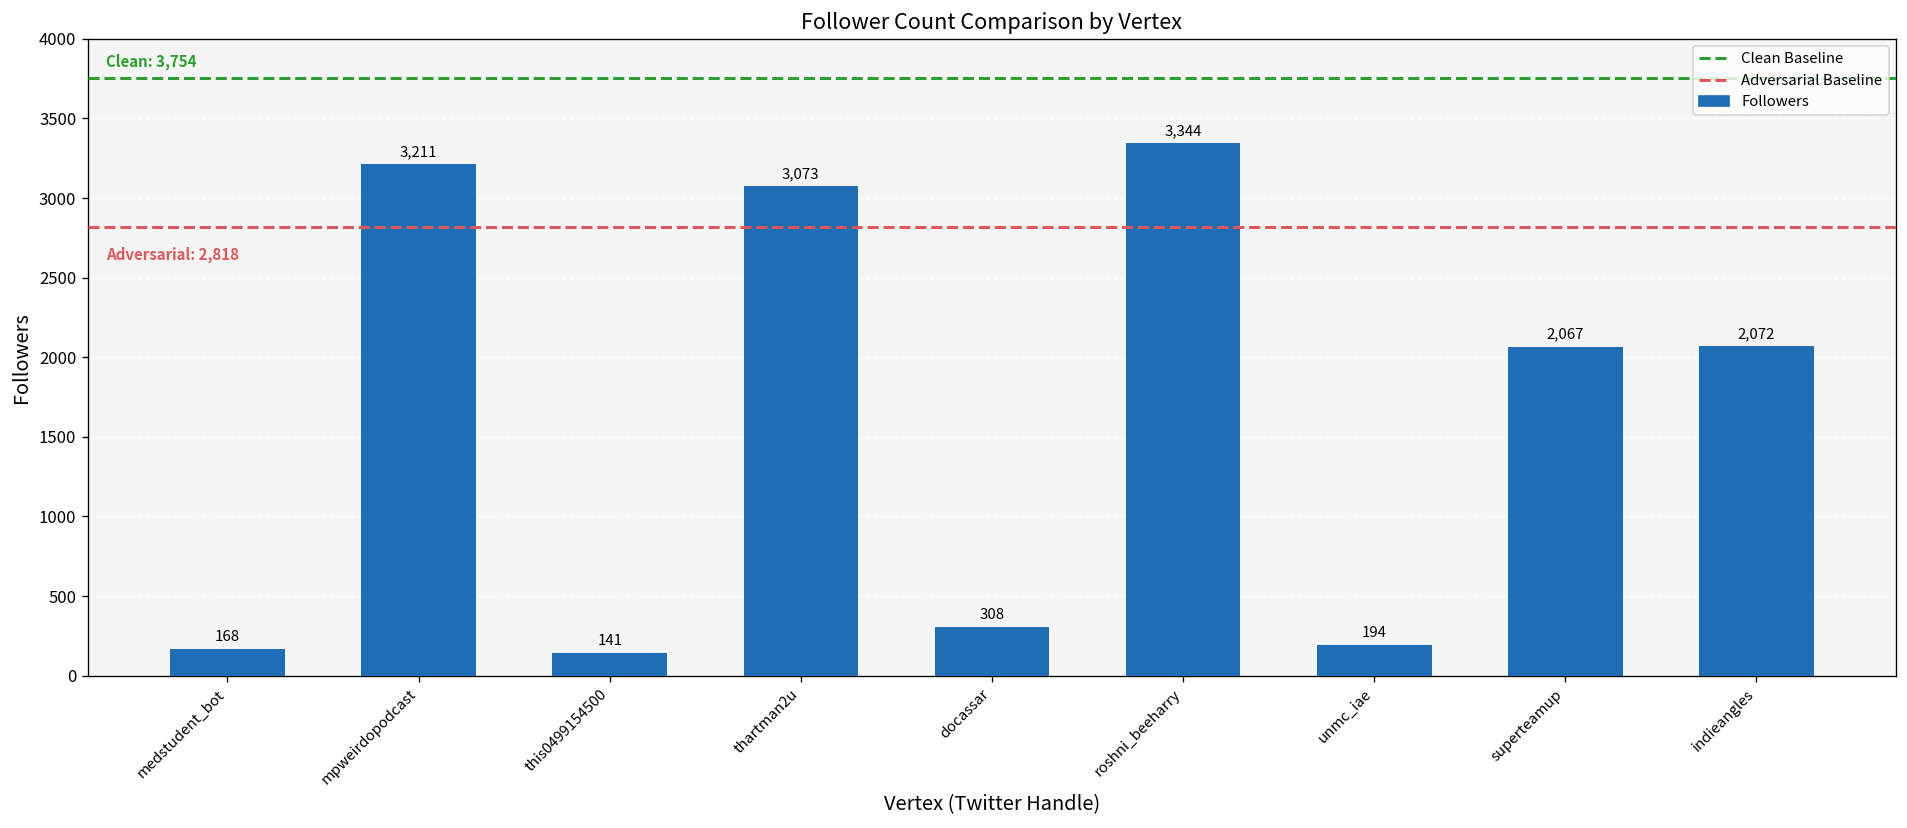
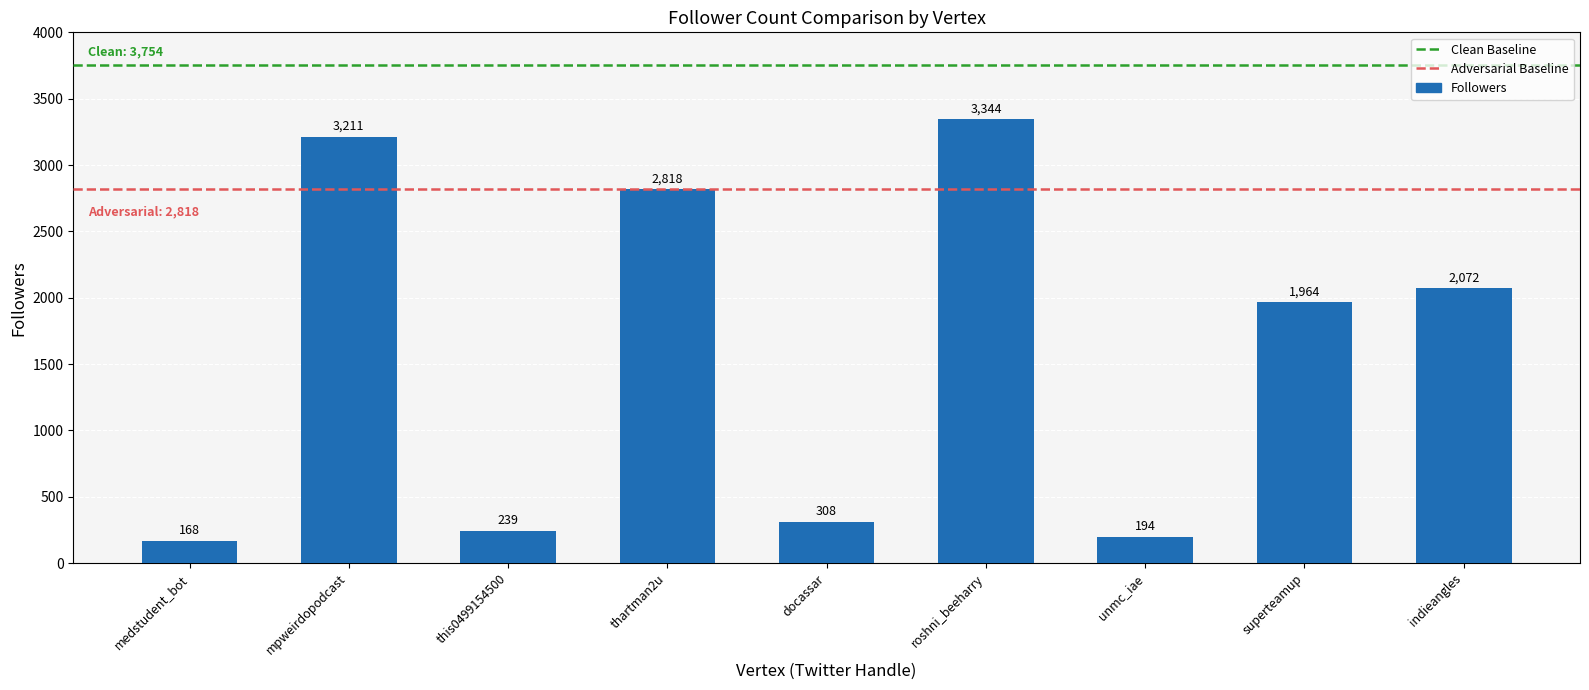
  {
    "medstudent_bot": "168",
    "mpweirdopodcast": "3,211",
-   "this0499154500": "141",
-   "thartman2u": "3,073",
+   "this0499154500": "239",
+   "thartman2u": "2,818",
    "docassar": "308",
    "roshni_beeharry": "3,344",
    "unmc_iae": "194",
-   "superteamup": "2,067",
+   "superteamup": "1,964",
    "indieangles": "2,072"
  }
